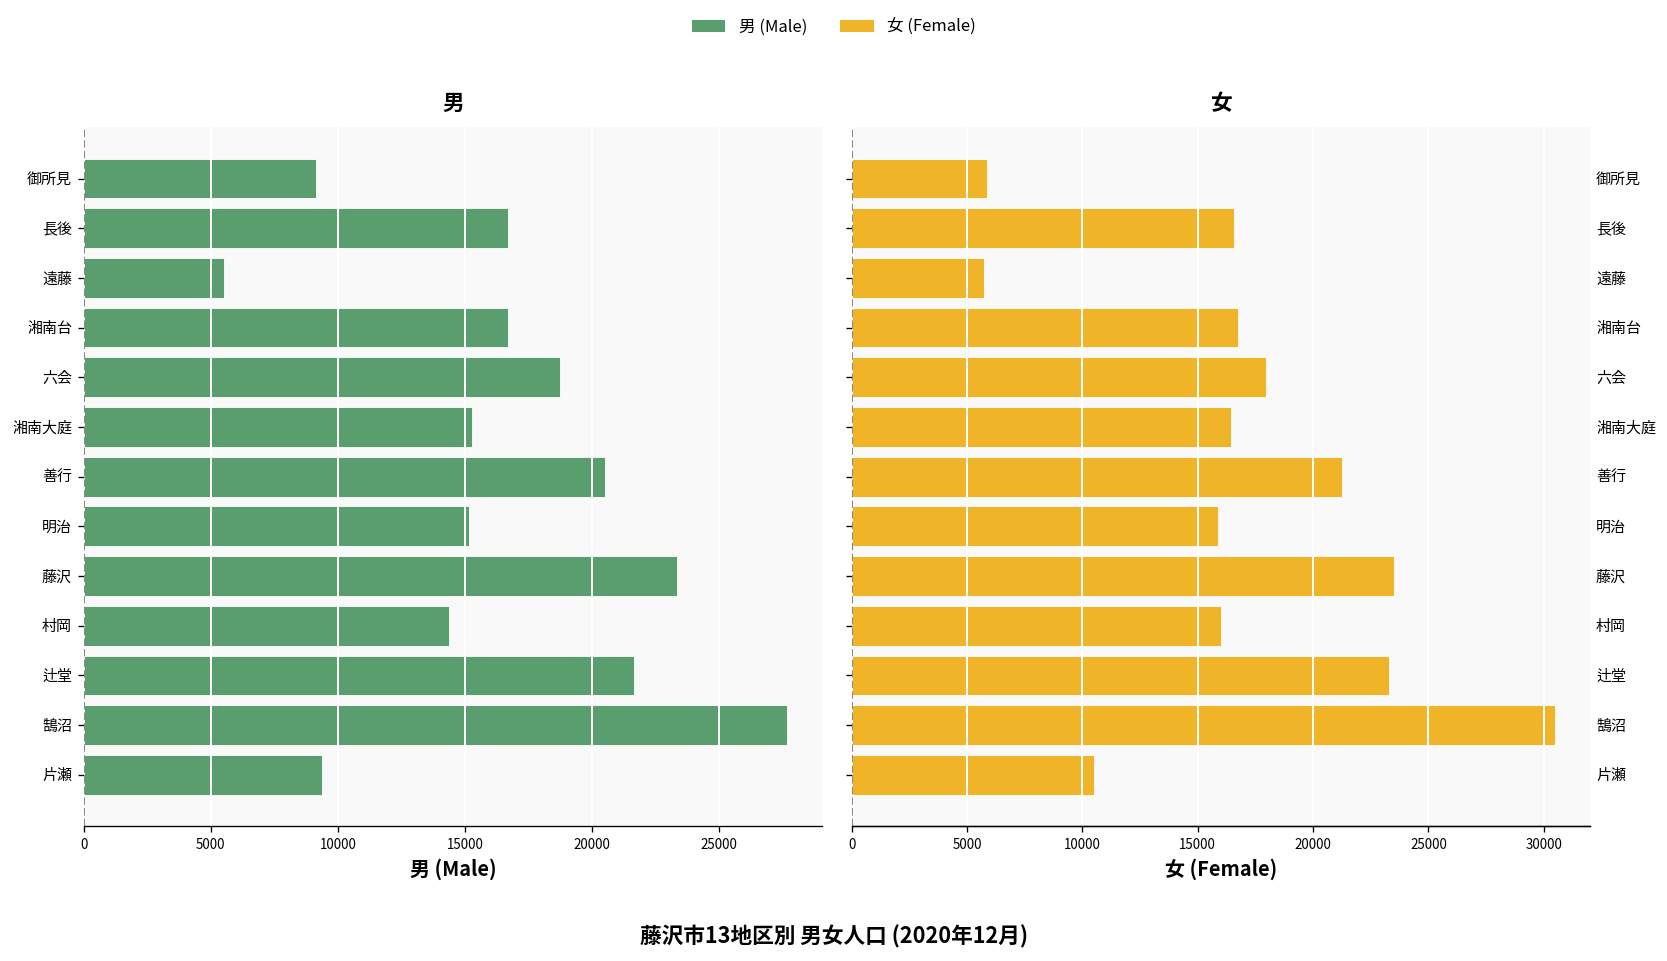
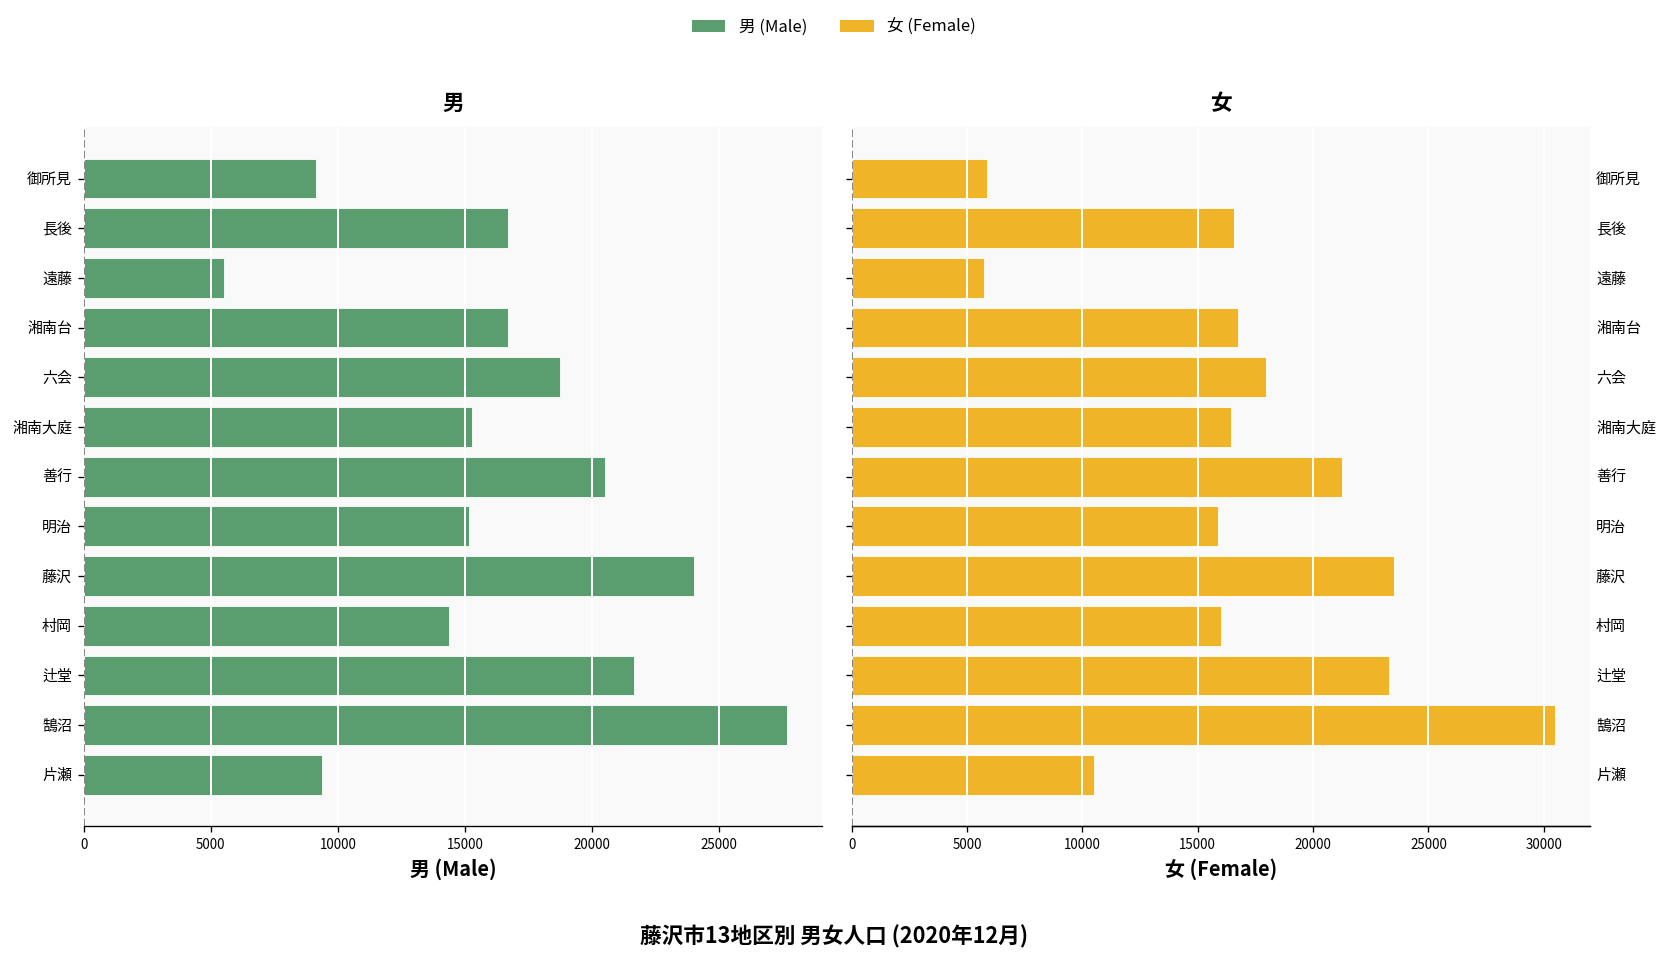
  {
    "男": {
      "御所見": 9100,
      "長後": 16700,
      "遠藤": 5500,
      "湘南台": 16700,
      "六会": 18700,
      "湘南大庭": 15300,
      "善行": 20500,
      "明治": 15100,
-     "藤沢": 23300,
+     "藤沢": 24000,
      "村岡": 14400,
      "辻堂": 21600,
      "鵠沼": 27700,
      "片瀬": 9400
    },
    "女": {
      "御所見": 5800,
      "長後": 16500,
      "遠藤": 5700,
      "湘南台": 16700,
      "六会": 18000,
      "湘南大庭": 16400,
      "善行": 21300,
      "明治": 15900,
      "藤沢": 23500,
      "村岡": 16000,
      "辻堂": 23300,
      "鵠沼": 30500,
      "片瀬": 10500
    }
  }
